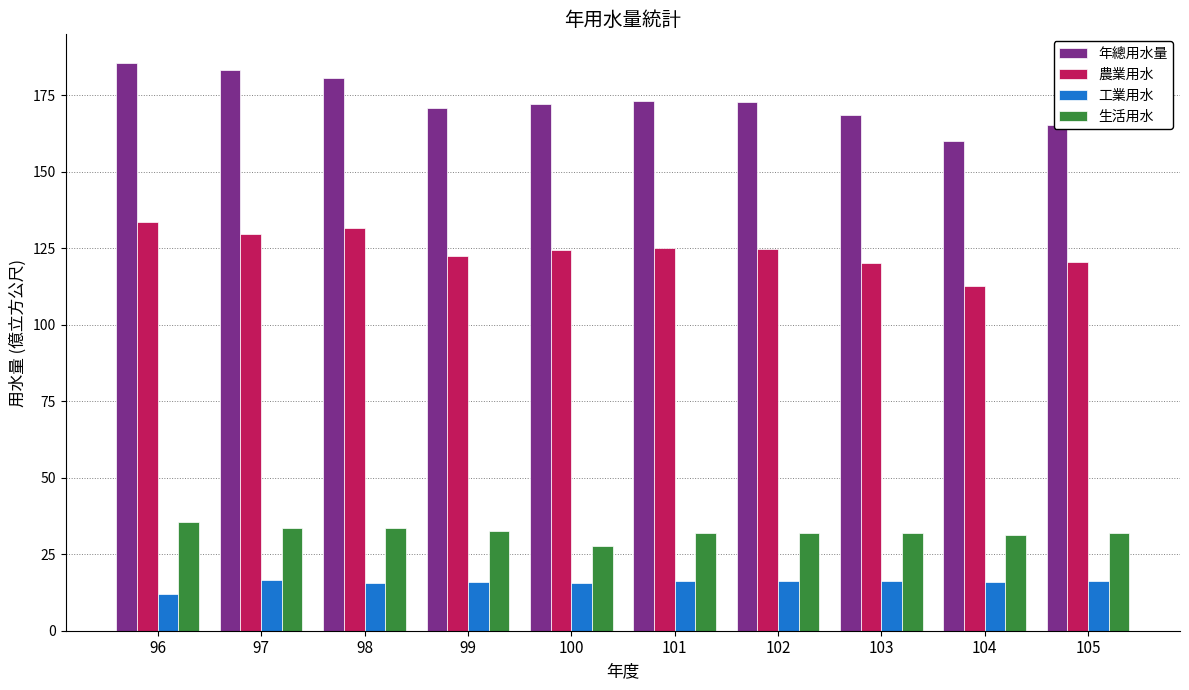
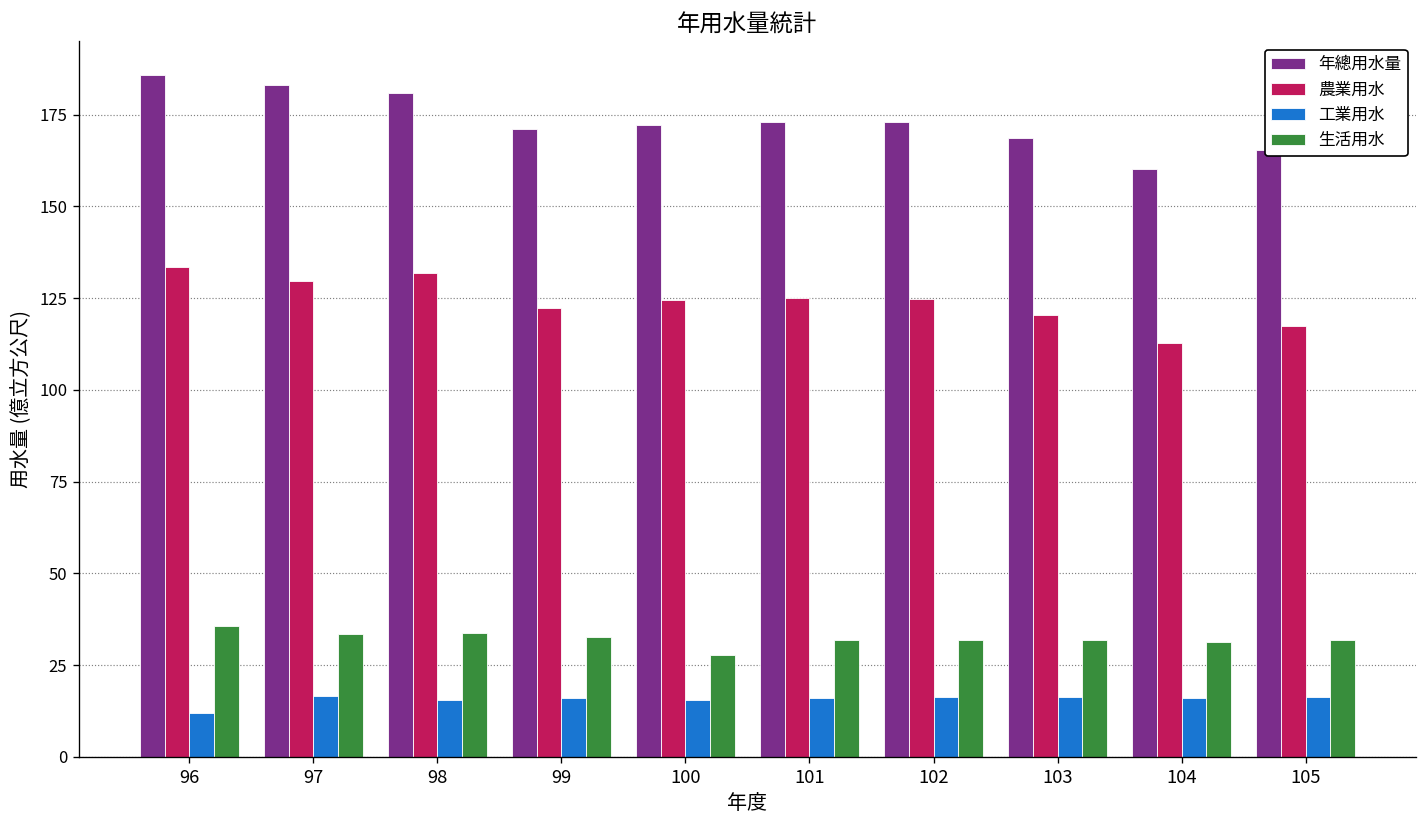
  {
    "年總用水量": {
      "96": 186,
      "97": 183,
      "98": 181,
      "99": 171,
      "100": 172,
      "101": 173,
      "102": 173,
      "103": 169,
      "104": 160
    },
    "農業用水": {
      "96": 134,
      "97": 130,
      "98": 132,
      "99": 122,
      "100": 124,
      "101": 125,
      "102": 125,
      "103": 120,
      "104": 113,
-     "105": 121
+     "105": 117
    },
    "工業用水": {
      "96": 12,
      "97": 17,
      "98": 16,
      "99": 16,
      "100": 16,
      "101": 16,
      "102": 16,
      "103": 16,
      "104": 16,
      "105": 16
    },
    "生活用水": {
      "96": 36,
      "97": 34,
      "98": 34,
      "99": 33,
      "100": 28,
      "101": 32,
      "102": 32,
      "103": 32,
      "104": 31,
      "105": 32
    }
  }
